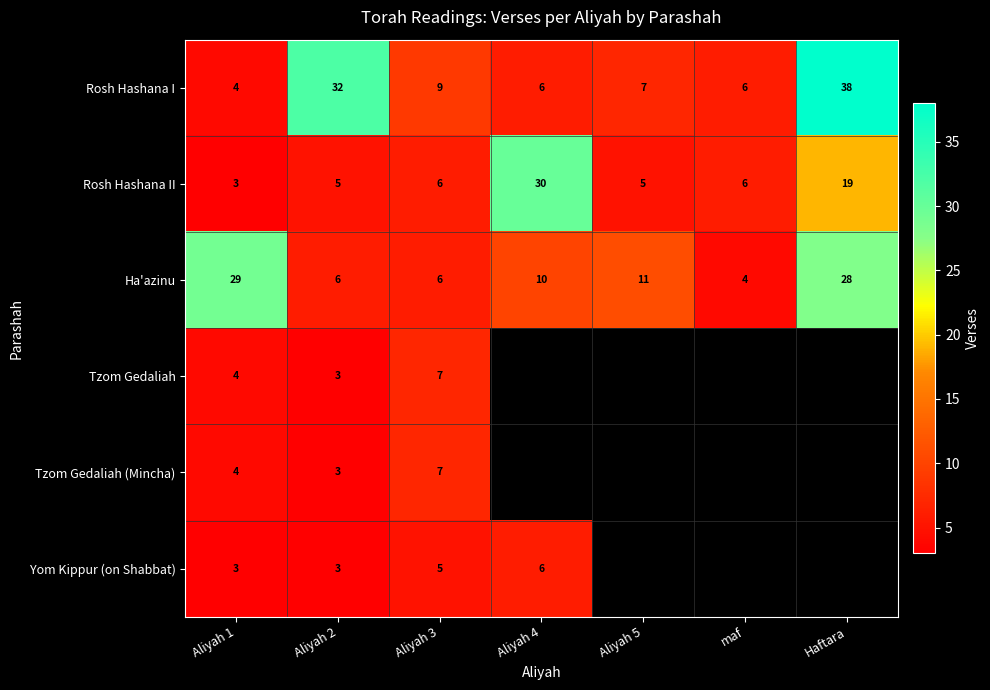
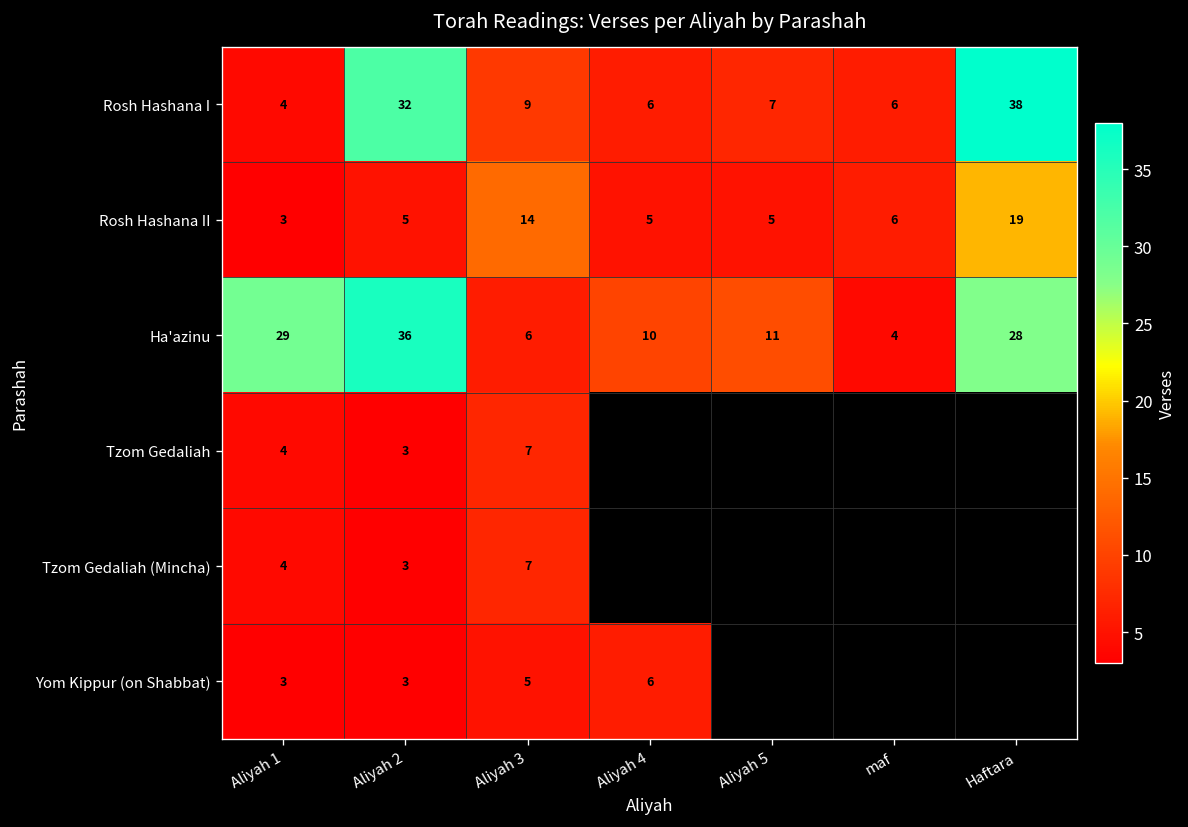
  {
    "Rosh Hashana I": {
      "Aliyah 1": 4,
      "Aliyah 2": 32,
      "Aliyah 3": 9,
      "Aliyah 4": 6,
      "Aliyah 5": 7,
      "maf": 6,
      "Haftara": 38
    },
    "Rosh Hashana II": {
      "Aliyah 1": 3,
      "Aliyah 2": 5,
-     "Aliyah 3": 6,
-     "Aliyah 4": 30,
+     "Aliyah 3": 14,
+     "Aliyah 4": 5,
      "Aliyah 5": 5,
      "maf": 6,
      "Haftara": 19
    },
    "Ha'azinu": {
      "Aliyah 1": 29,
-     "Aliyah 2": 6,
+     "Aliyah 2": 36,
      "Aliyah 3": 6,
      "Aliyah 4": 10,
      "Aliyah 5": 11,
      "maf": 4,
      "Haftara": 28
    },
    "Tzom Gedaliah": {
      "Aliyah 1": 4,
      "Aliyah 2": 3,
      "Aliyah 3": 7
    },
    "Tzom Gedaliah (Mincha)": {
      "Aliyah 1": 4,
      "Aliyah 2": 3,
      "Aliyah 3": 7
    },
    "Yom Kippur (on Shabbat)": {
      "Aliyah 1": 3,
      "Aliyah 2": 3,
      "Aliyah 3": 5,
      "Aliyah 4": 6
    }
  }
